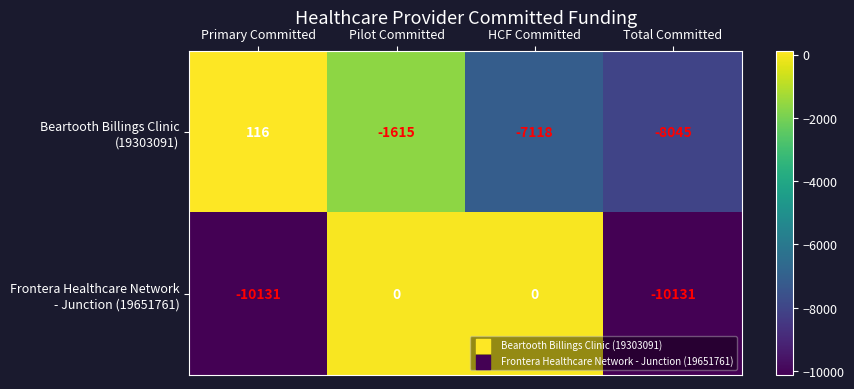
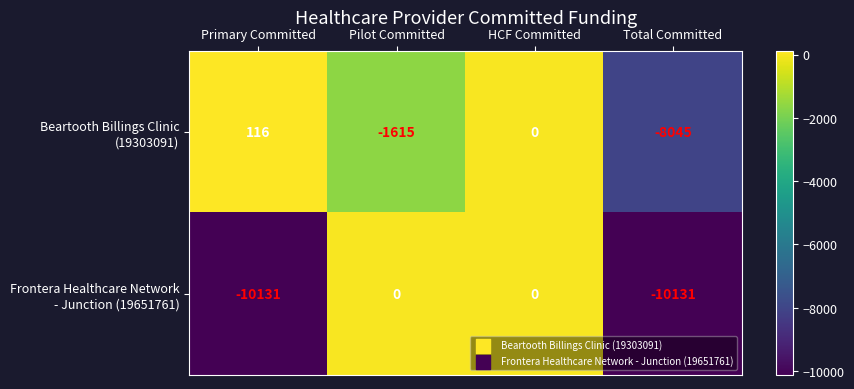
  {
    "Beartooth Billings Clinic (19303091)": {
      "Primary Committed": 116,
      "Pilot Committed": -1615,
-     "HCF Committed": -7118,
+     "HCF Committed": 0,
      "Total Committed": -8045
    },
    "Frontera Healthcare Network - Junction (19651761)": {
      "Primary Committed": -10131,
      "Pilot Committed": 0,
      "HCF Committed": 0,
      "Total Committed": -10131
    }
  }
